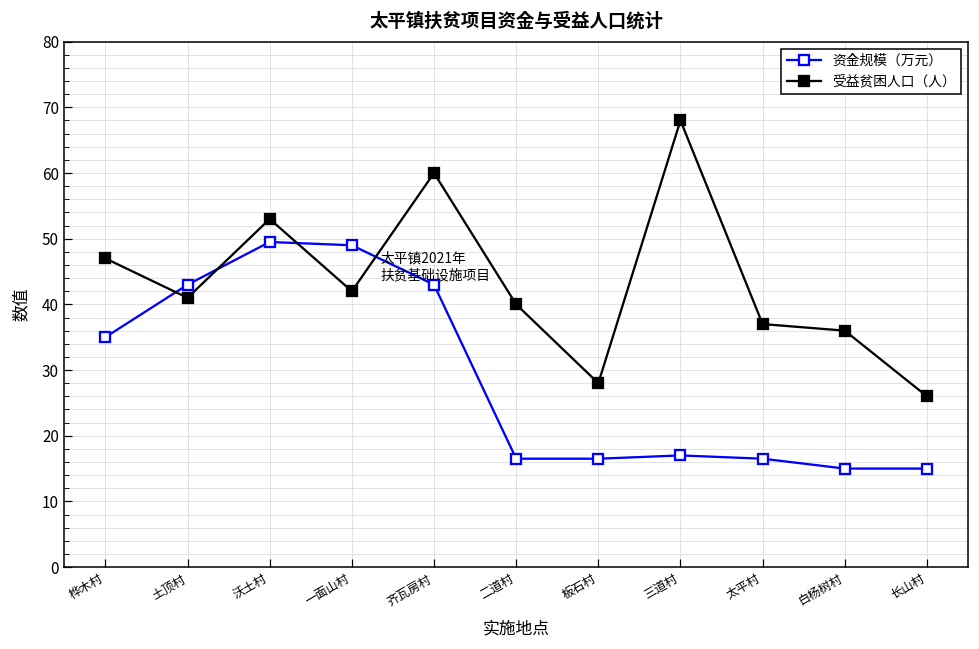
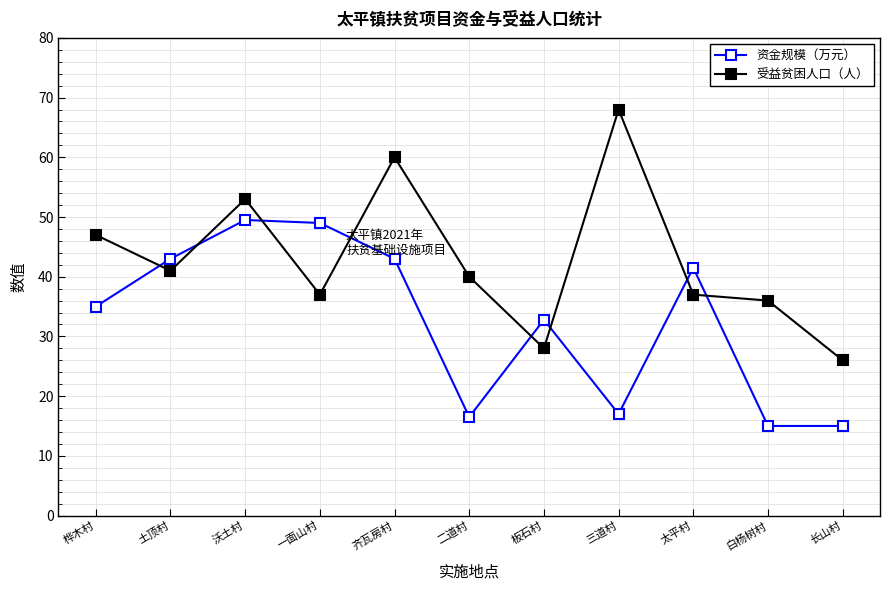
  {
    "资金规模（万元）": {
      "桦木村": 35,
      "土顶村": 43,
      "沃土村": 50,
      "一面山村": 49,
      "二道村": 17,
-     "板石村": 17,
+     "板石村": 33,
      "三道村": 17,
-     "太平村": 17,
+     "太平村": 42,
      "白杨树村": 15,
      "长山村": 15
    },
    "受益贫困人口（人）": {
      "桦木村": 47,
      "土顶村": 41,
      "沃土村": 53,
-     "一面山村": 42,
+     "一面山村": 37,
      "齐瓦房村": 60,
      "二道村": 40,
      "板石村": 28,
      "三道村": 68,
      "太平村": 37,
      "白杨树村": 36,
      "长山村": 26
    }
  }
